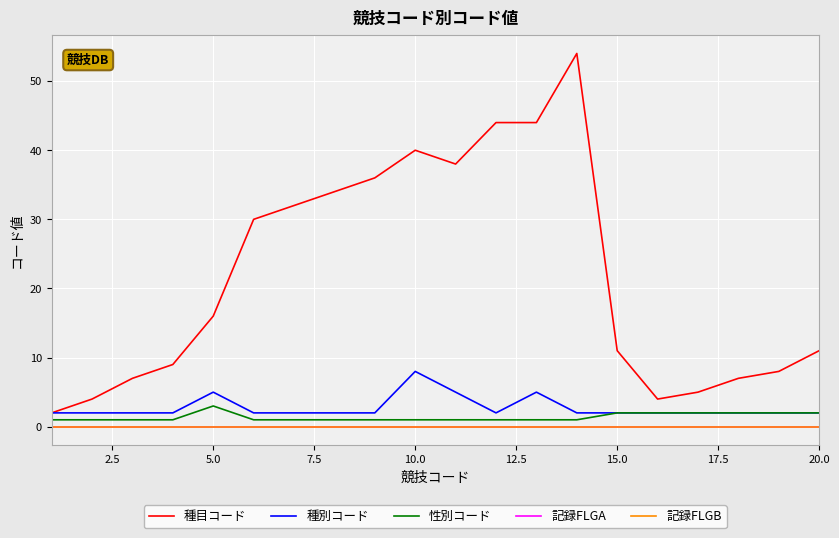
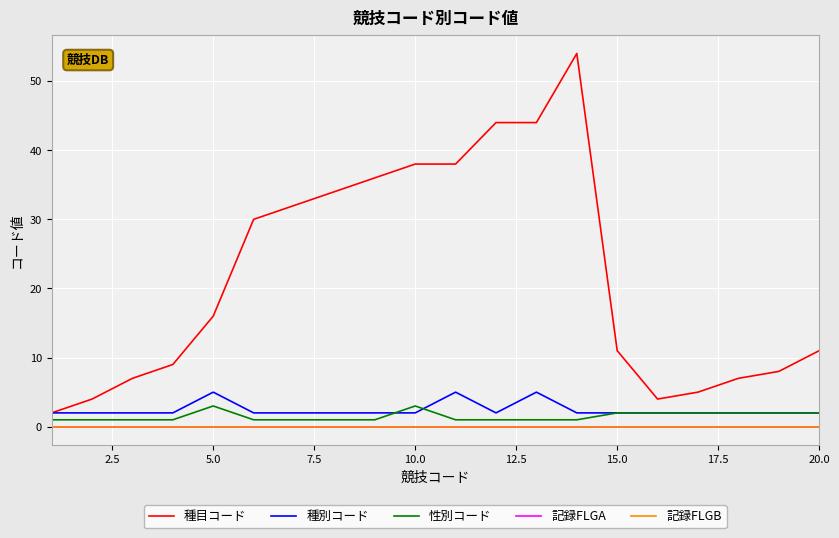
  {
    "種目コード": {
      "5.0": 16,
-     "10.0": 40,
+     "10.0": 38,
      "15.0": 11,
      "20.0": 11
    },
    "種別コード": {
      "5.0": 5,
-     "10.0": 8
+     "10.0": 2
    },
    "性別コード": {
      "5.0": 3,
-     "10.0": 1
+     "10.0": 3
    },
    "記録FLGB": {
      "5.0": 0,
      "10.0": 0,
      "15.0": 0,
      "20.0": 0
    }
  }
